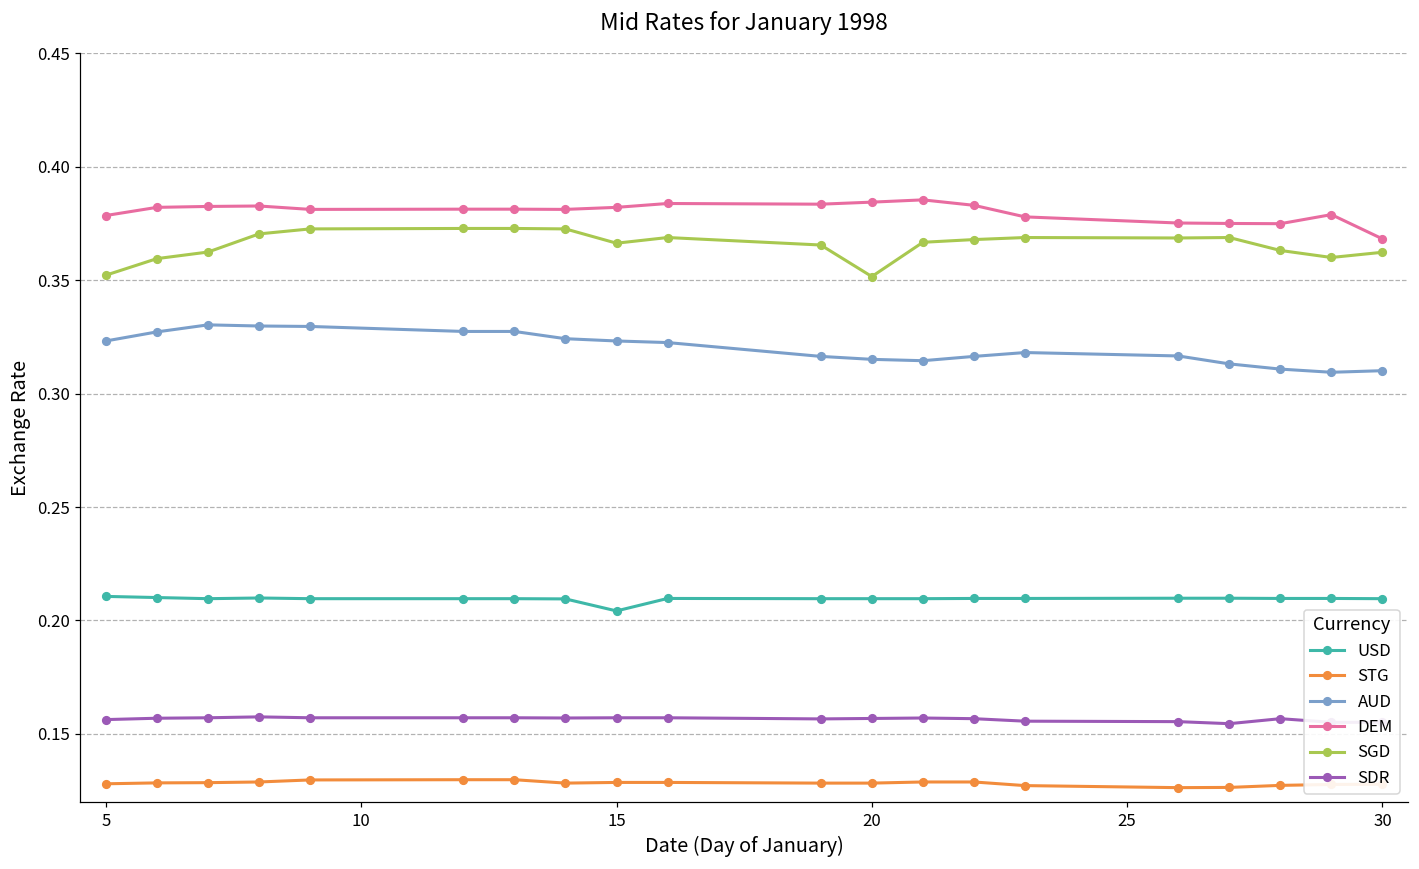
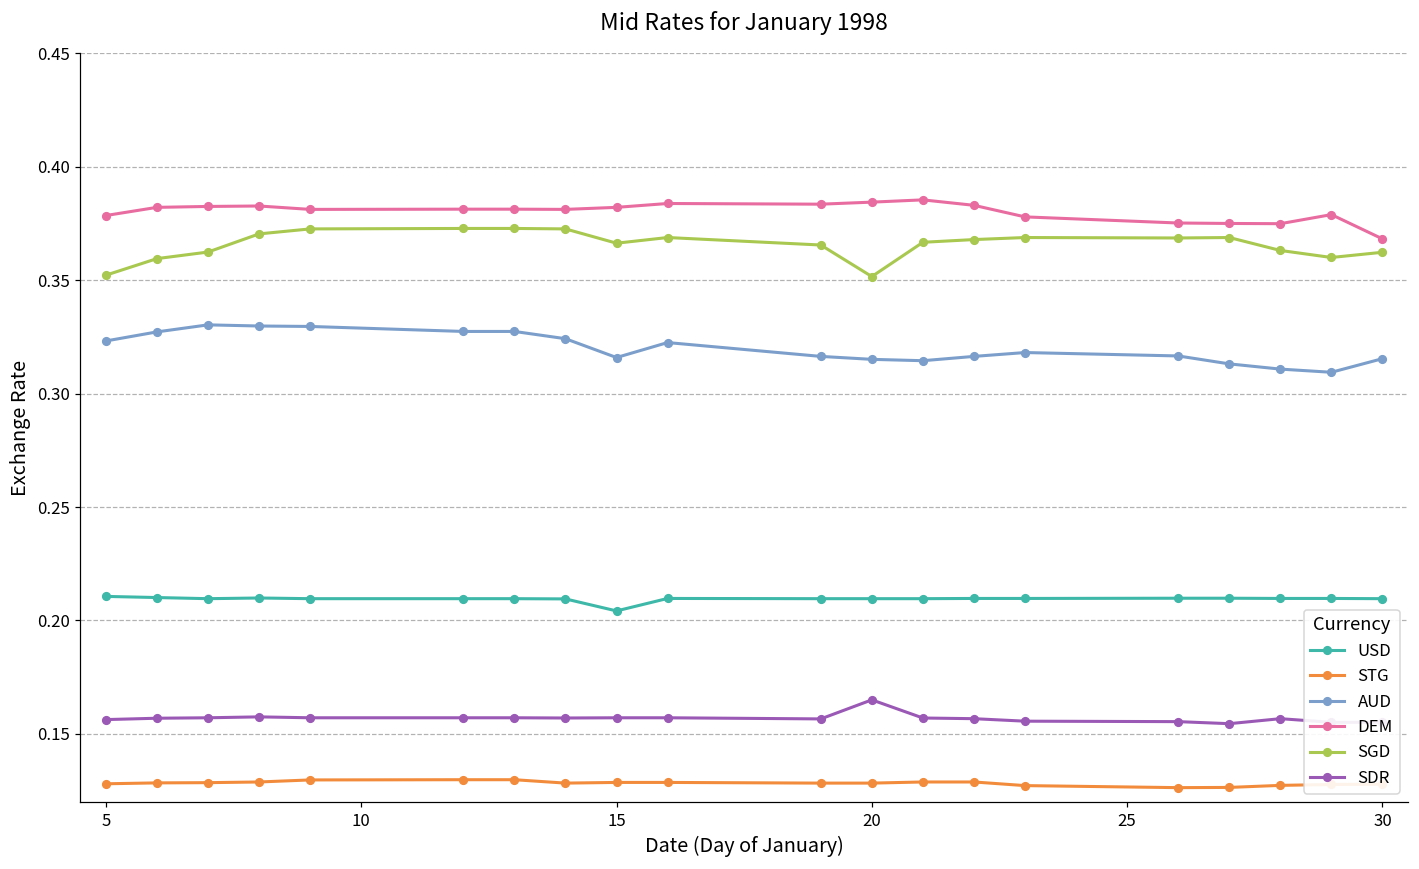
  {
    "USD": {
      "5": 0.211,
      "15": 0.204,
      "20": 0.210
    },
    "STG": {
      "5": 0.128,
      "15": 0.129,
      "20": 0.128
    },
    "AUD": {
      "5": 0.323,
-     "15": 0.323,
+     "15": 0.316,
      "20": 0.315,
-     "30": 0.310
+     "30": 0.315
    },
    "DEM": {
      "5": 0.379,
      "15": 0.382,
      "20": 0.384,
      "30": 0.368
    },
    "SGD": {
      "5": 0.352,
      "15": 0.366,
      "20": 0.352,
      "30": 0.362
    },
    "SDR": {
      "5": 0.156,
      "15": 0.157,
-     "20": 0.157
+     "20": 0.165
    }
  }
